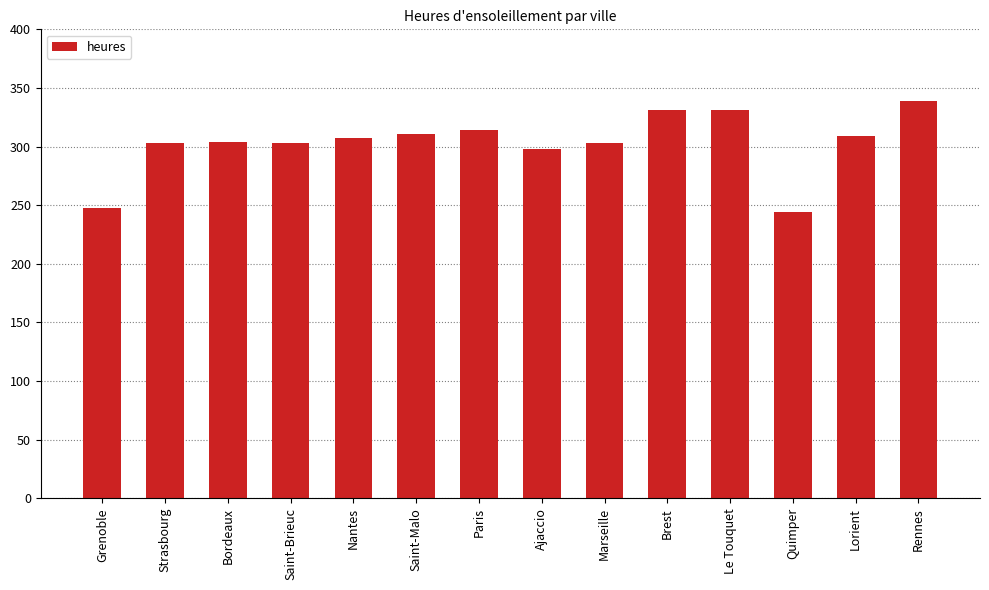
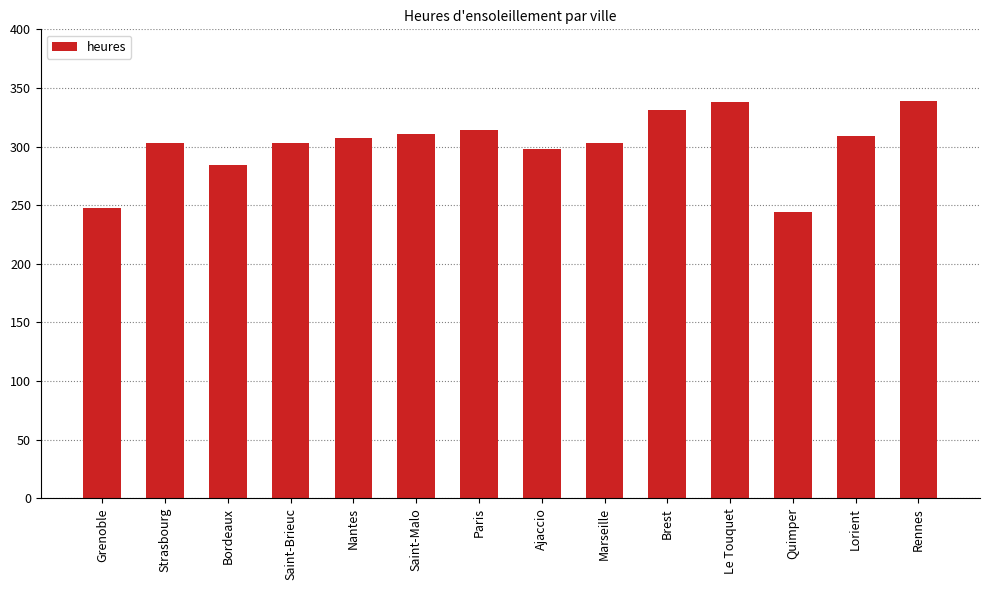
  {
    "Grenoble": 248,
    "Strasbourg": 303,
-   "Bordeaux": 304,
+   "Bordeaux": 284,
    "Saint-Brieuc": 303,
    "Nantes": 307,
    "Saint-Malo": 311,
    "Paris": 314,
    "Ajaccio": 298,
    "Marseille": 303,
    "Brest": 331,
-   "Le Touquet": 331,
+   "Le Touquet": 338,
    "Quimper": 244,
    "Lorient": 309,
    "Rennes": 339
  }
